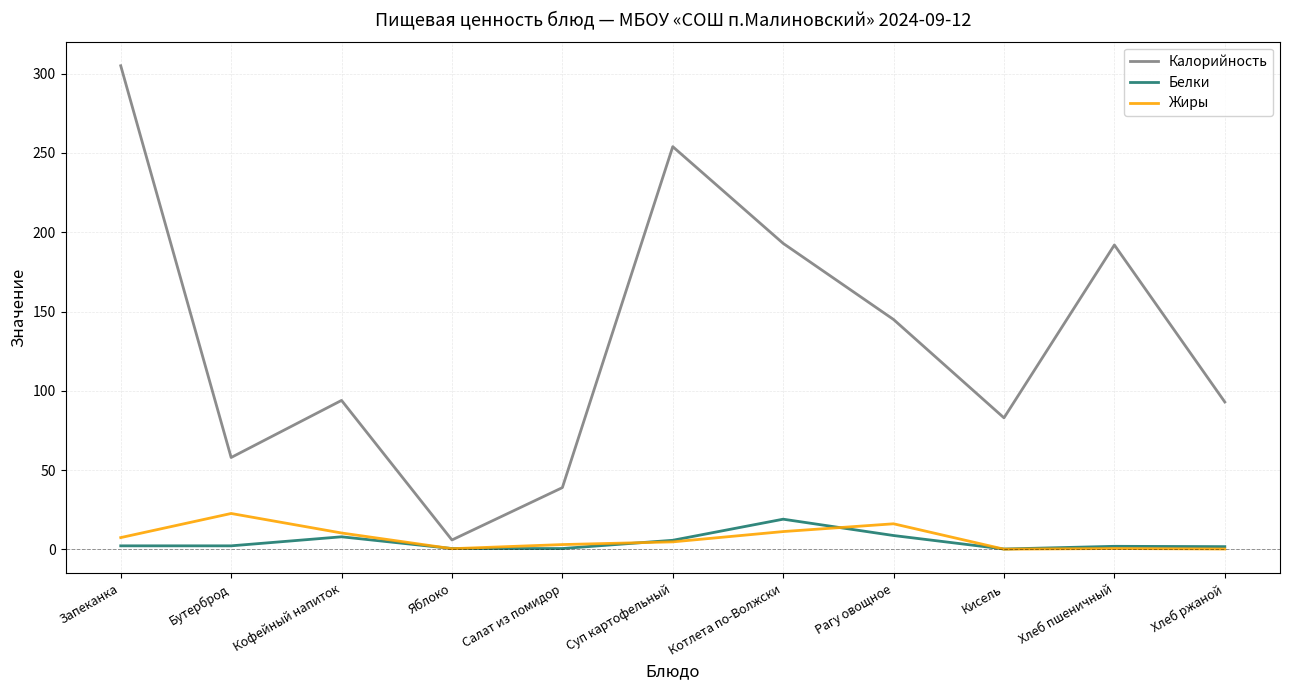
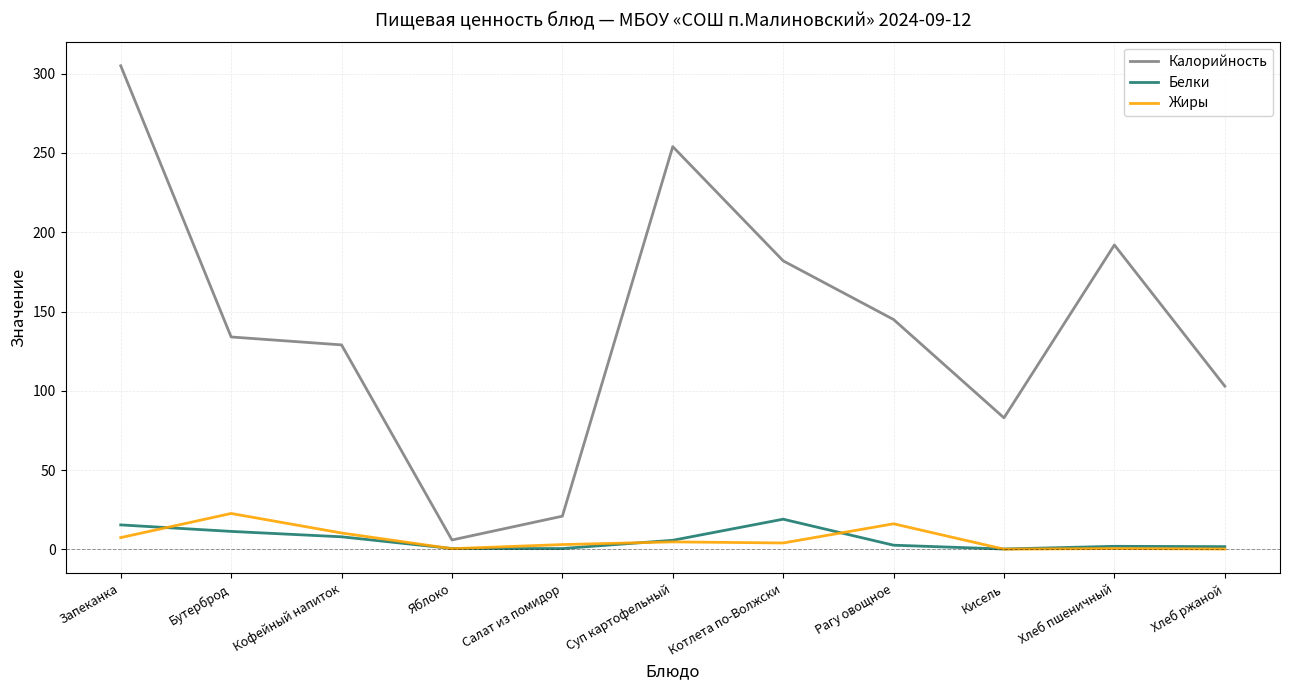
  {
    "Калорийность": {
      "Запеканка": 305,
-     "Бутерброд": 58,
-     "Кофейный напиток": 94,
+     "Бутерброд": 134,
+     "Кофейный напиток": 129,
      "Яблоко": 6,
-     "Салат из помидор": 39,
+     "Салат из помидор": 21,
      "Суп картофельный": 254,
-     "Котлета по-Волжски": 193,
+     "Котлета по-Волжски": 182,
      "Рагу овощное": 145,
      "Кисель": 83,
      "Хлеб пшеничный": 192,
-     "Хлеб ржаной": 93
+     "Хлеб ржаной": 103
    },
    "Белки": {
-     "Запеканка": 2,
-     "Бутерброд": 2,
+     "Запеканка": 16,
+     "Бутерброд": 11,
      "Кофейный напиток": 8,
      "Салат из помидор": 1,
      "Котлета по-Волжски": 19,
-     "Рагу овощное": 9
+     "Рагу овощное": 3
    },
    "Жиры": {
      "Запеканка": 8,
      "Бутерброд": 23,
      "Кофейный напиток": 10,
      "Салат из помидор": 3,
-     "Котлета по-Волжски": 11,
+     "Котлета по-Волжски": 4,
      "Рагу овощное": 16
    }
  }
